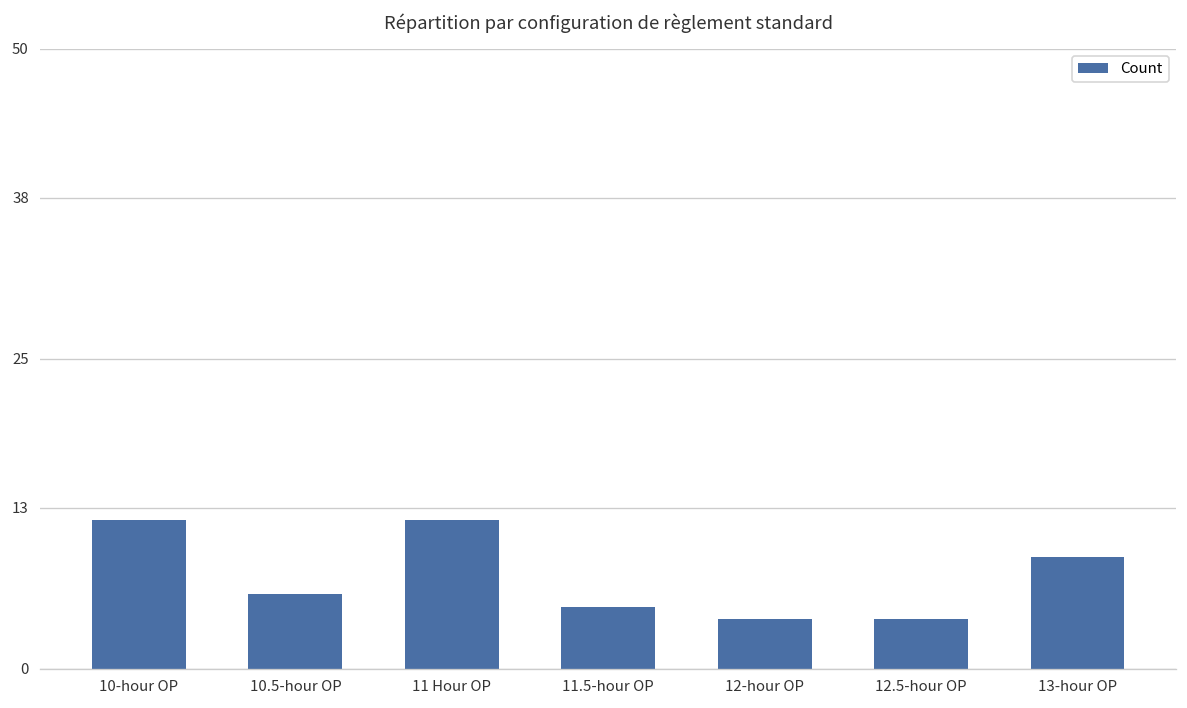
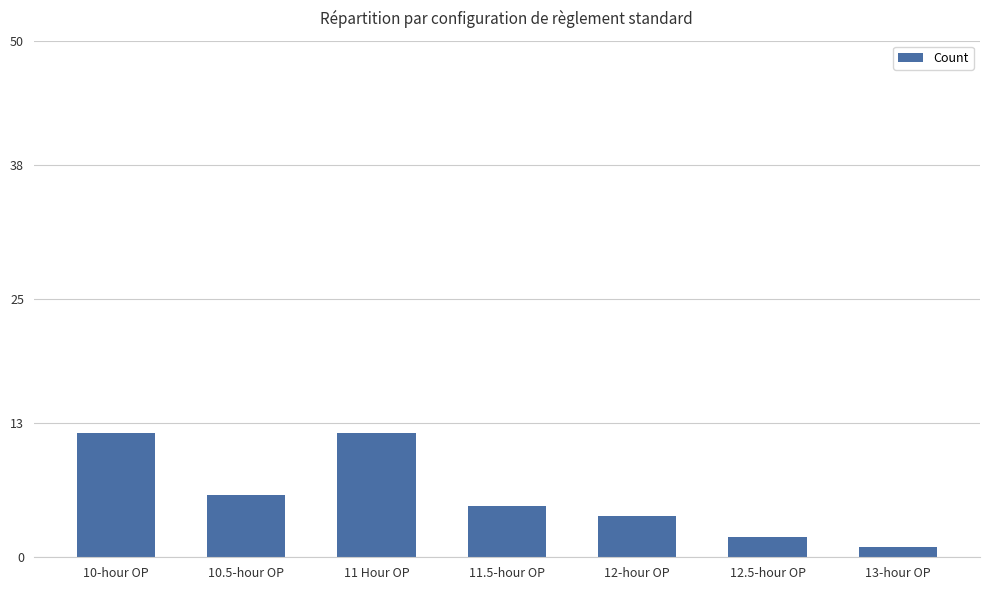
  {
    "10-hour OP": 12,
    "10.5-hour OP": 6,
    "11 Hour OP": 12,
    "11.5-hour OP": 5,
    "12-hour OP": 4,
-   "12.5-hour OP": 4,
-   "13-hour OP": 9
+   "12.5-hour OP": 2,
+   "13-hour OP": 1
  }
